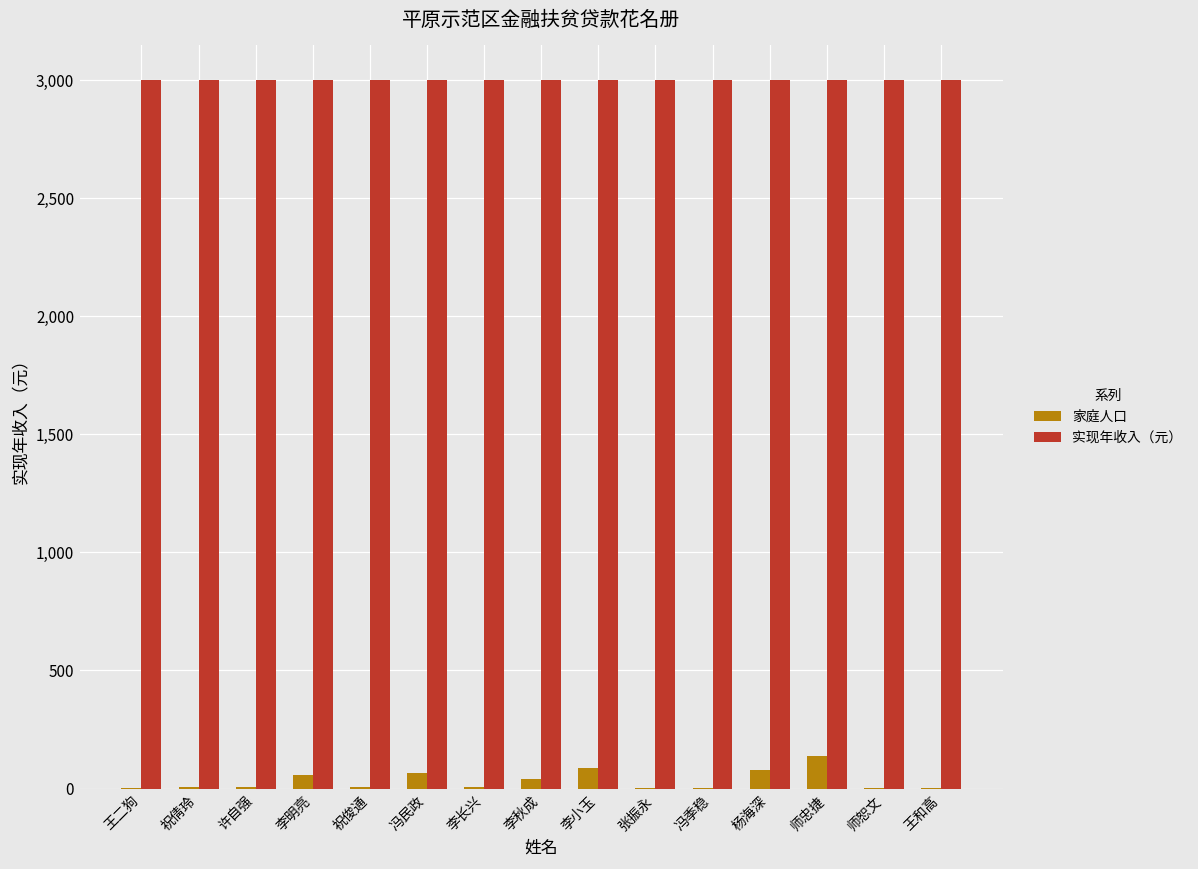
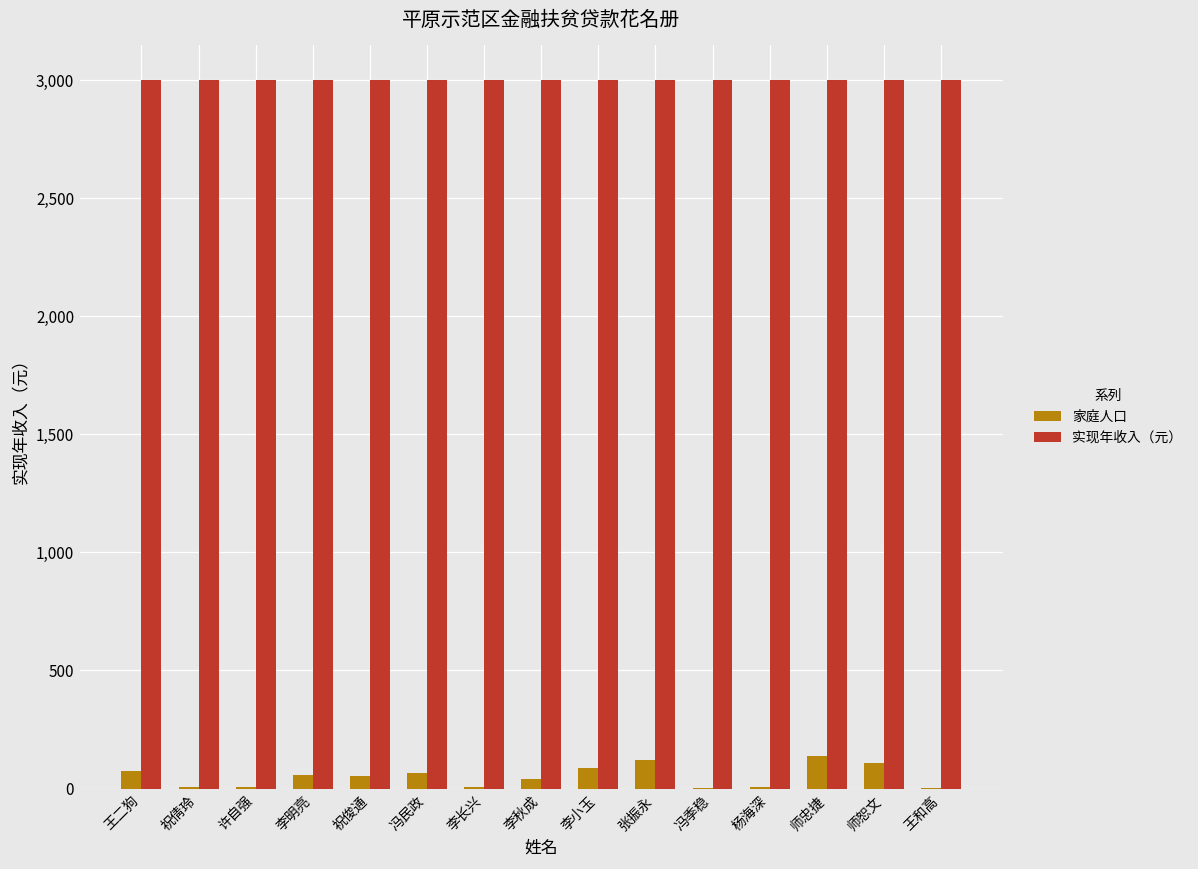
  {
    "家庭人口": {
-     "王二狗": "0",
+     "王二狗": "70",
      "李明亮": "60",
-     "祝俊通": "10",
+     "祝俊通": "50",
      "冯民政": "60",
      "李秋成": "40",
      "李小玉": "90",
-     "张振永": "0",
-     "杨海深": "80",
+     "张振永": "120",
+     "杨海深": "10",
      "师忠捷": "140",
-     "师恕文": "0"
+     "师恕文": "110"
    },
    "实现年收入（元）": {
      "王二狗": "3,000",
      "祝倩玲": "3,000",
      "许自强": "3,000",
      "李明亮": "3,000",
      "祝俊通": "3,000",
      "冯民政": "3,000",
      "李长兴": "3,000",
      "李秋成": "3,000",
      "李小玉": "3,000",
      "张振永": "3,000",
      "冯季稳": "3,000",
      "杨海深": "3,000",
      "师忠捷": "3,000",
      "师恕文": "3,000",
      "王和高": "3,000"
    }
  }
